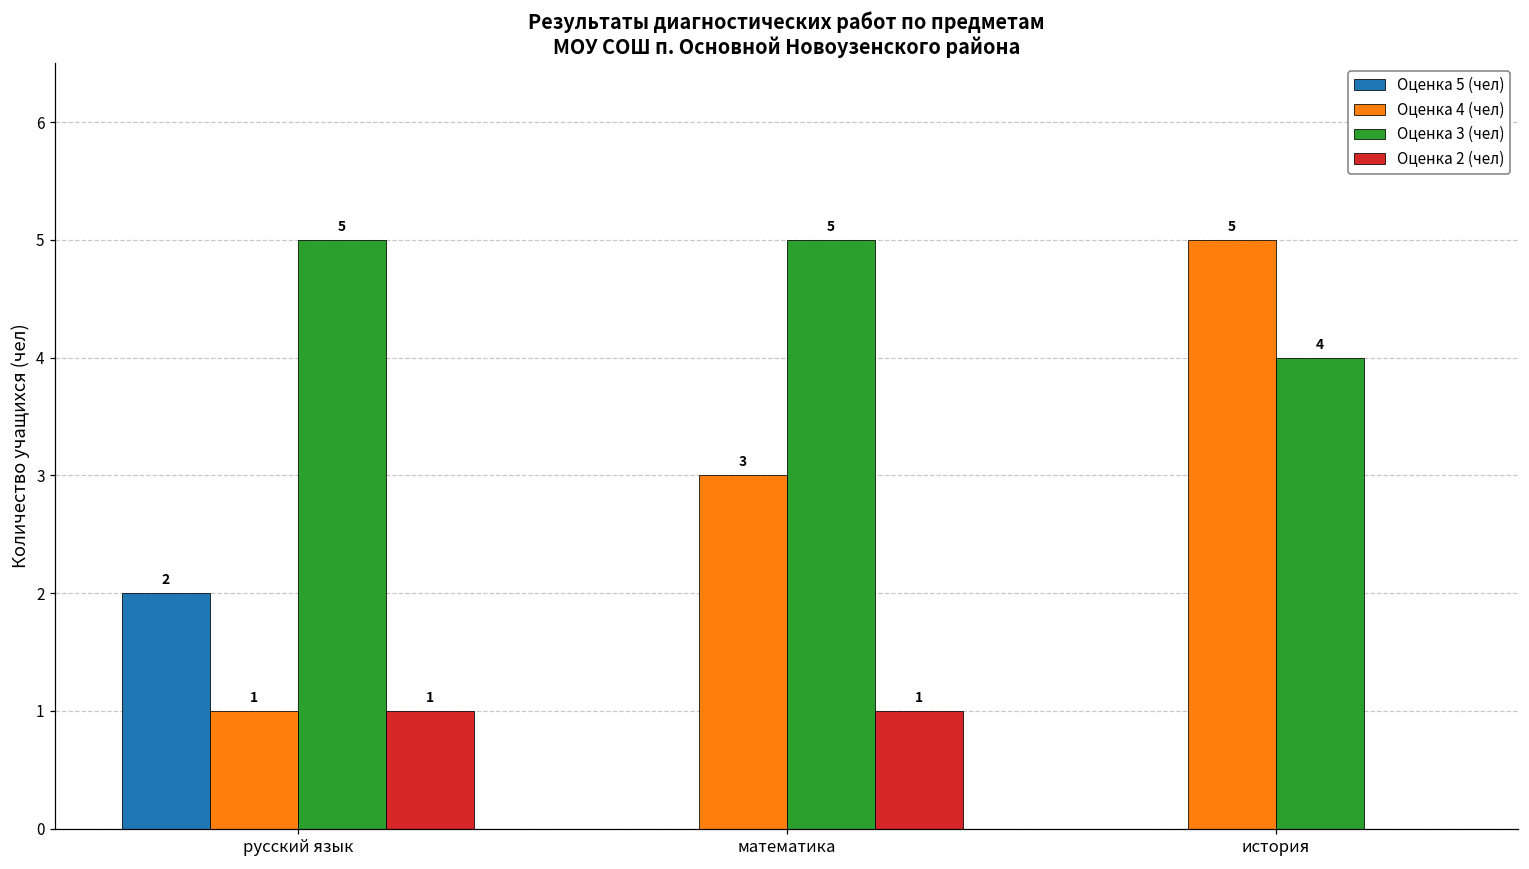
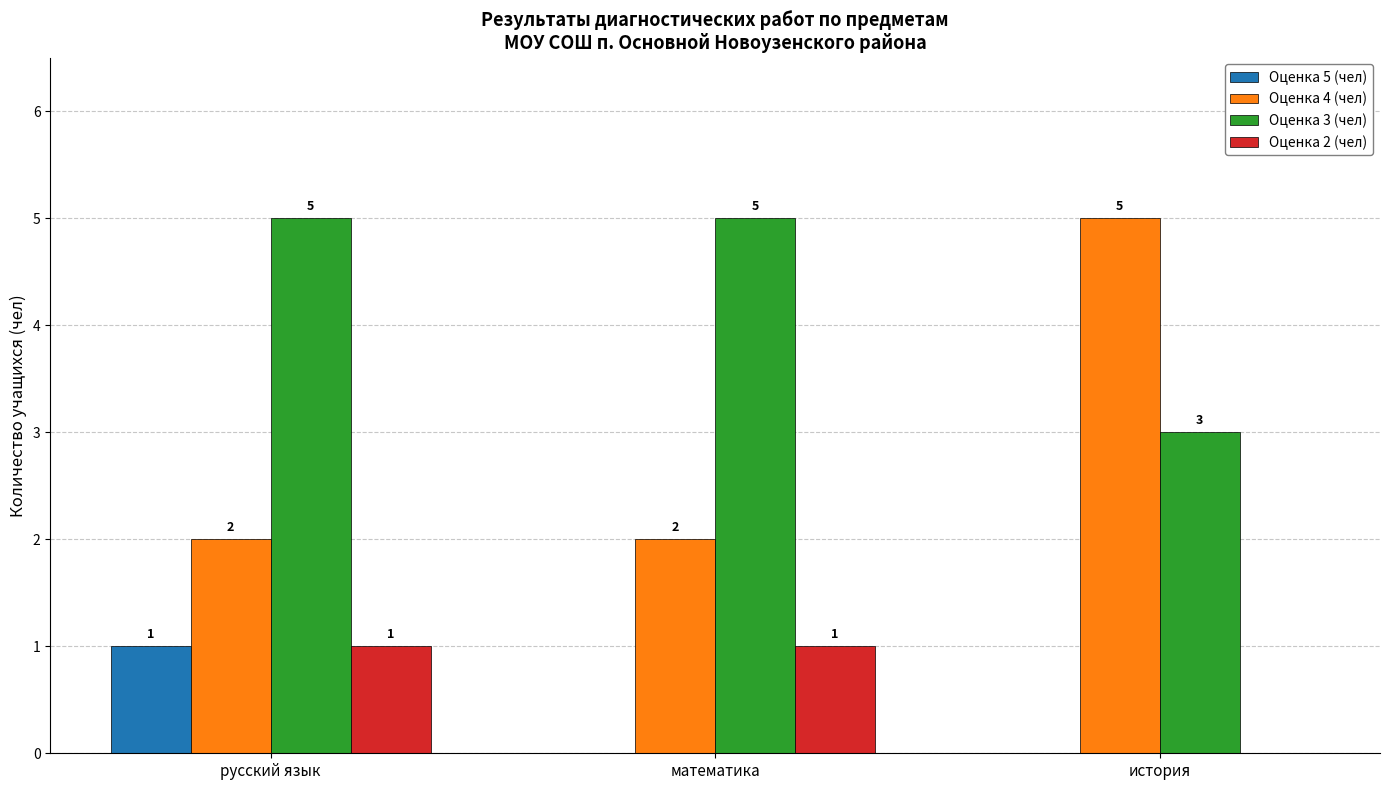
  {
    "Оценка 5 (чел)": {
-     "русский язык": 2
+     "русский язык": 1
    },
    "Оценка 4 (чел)": {
-     "русский язык": 1,
-     "математика": 3,
+     "русский язык": 2,
+     "математика": 2,
      "история": 5
    },
    "Оценка 3 (чел)": {
      "русский язык": 5,
      "математика": 5,
-     "история": 4
+     "история": 3
    },
    "Оценка 2 (чел)": {
      "русский язык": 1,
      "математика": 1
    }
  }
